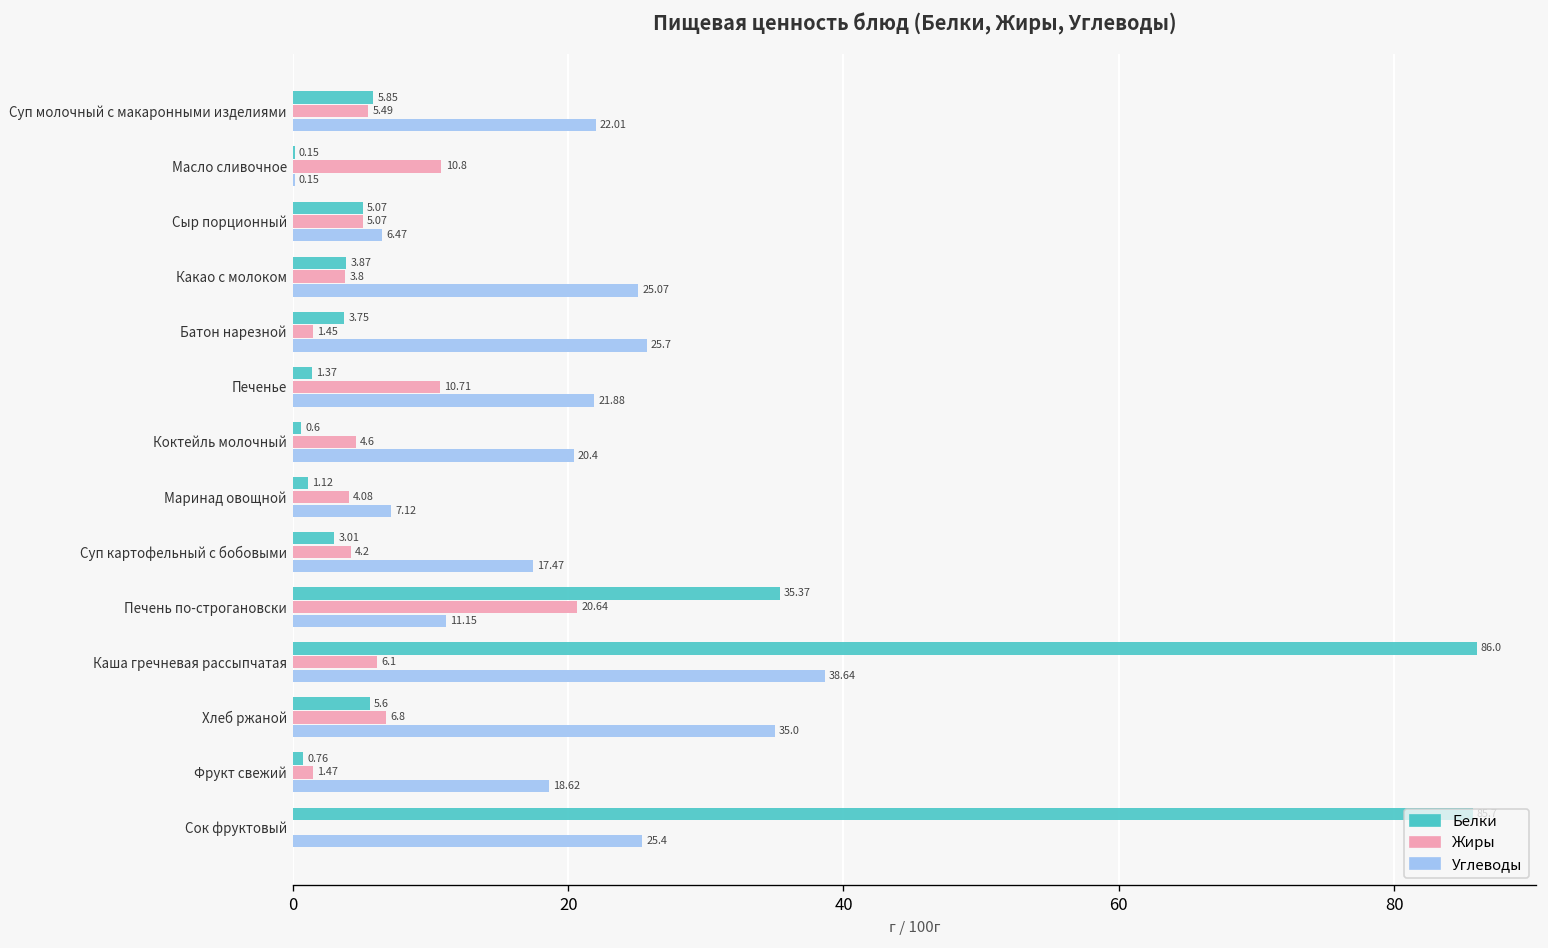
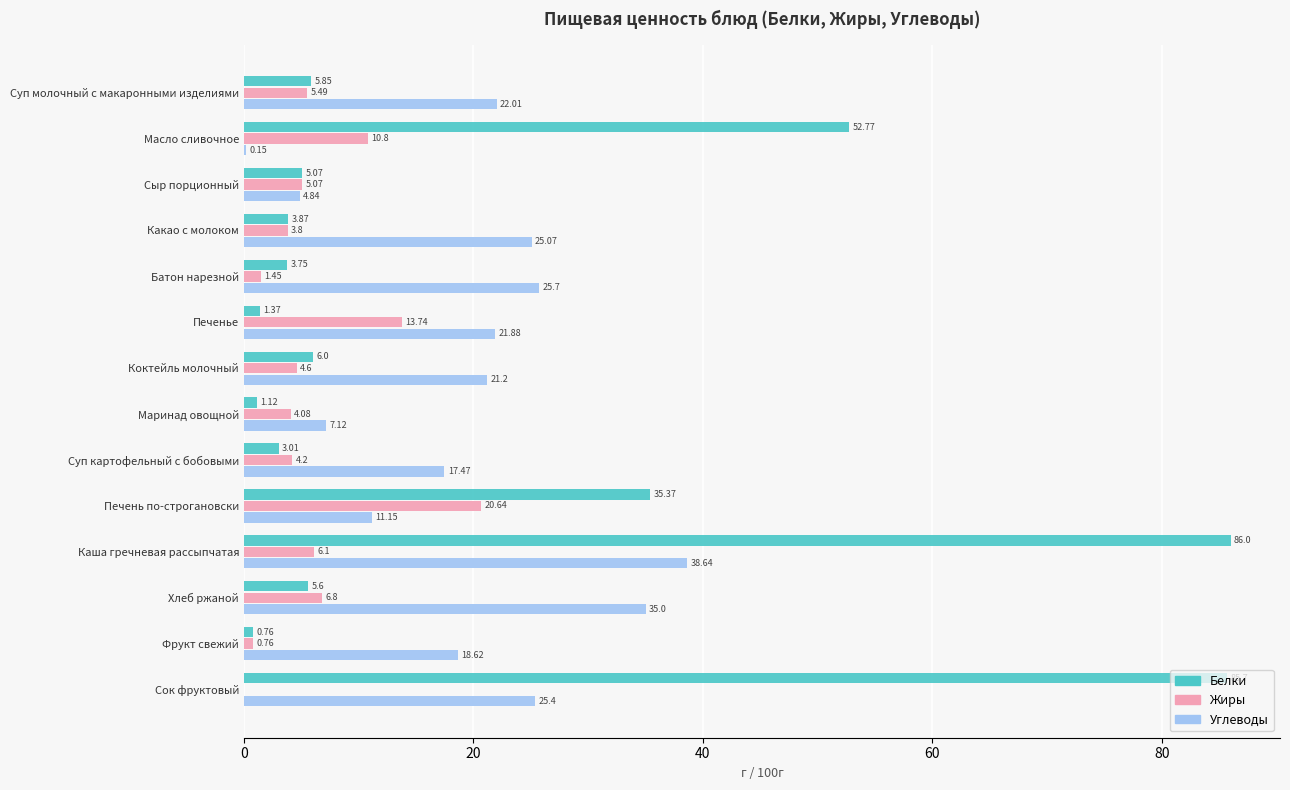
  {
    "Белки": {
      "Суп молочный с макаронными изделиями": 5.85,
-     "Масло сливочное": 0.15,
+     "Масло сливочное": 52.77,
      "Сыр порционный": 5.07,
      "Какао с молоком": 3.87,
      "Батон нарезной": 3.75,
      "Печенье": 1.37,
-     "Коктейль молочный": 0.6,
+     "Коктейль молочный": 6.0,
      "Маринад овощной": 1.12,
      "Суп картофельный с бобовыми": 3.01,
      "Печень по-строгановски": 35.37,
      "Каша гречневая рассыпчатая": 86.0,
      "Хлеб ржаной": 5.6,
      "Фрукт свежий": 0.76
    },
    "Жиры": {
      "Суп молочный с макаронными изделиями": 5.49,
      "Масло сливочное": 10.8,
      "Сыр порционный": 5.07,
      "Какао с молоком": 3.8,
      "Батон нарезной": 1.45,
-     "Печенье": 10.71,
+     "Печенье": 13.74,
      "Коктейль молочный": 4.6,
      "Маринад овощной": 4.08,
      "Суп картофельный с бобовыми": 4.2,
      "Печень по-строгановски": 20.64,
      "Каша гречневая рассыпчатая": 6.1,
      "Хлеб ржаной": 6.8,
-     "Фрукт свежий": 1.47
+     "Фрукт свежий": 0.76
    },
    "Углеводы": {
      "Суп молочный с макаронными изделиями": 22.01,
      "Масло сливочное": 0.15,
-     "Сыр порционный": 6.47,
+     "Сыр порционный": 4.84,
      "Какао с молоком": 25.07,
      "Батон нарезной": 25.7,
      "Печенье": 21.88,
-     "Коктейль молочный": 20.4,
+     "Коктейль молочный": 21.2,
      "Маринад овощной": 7.12,
      "Суп картофельный с бобовыми": 17.47,
      "Печень по-строгановски": 11.15,
      "Каша гречневая рассыпчатая": 38.64,
      "Хлеб ржаной": 35.0,
      "Фрукт свежий": 18.62,
      "Сок фруктовый": 25.4
    }
  }
